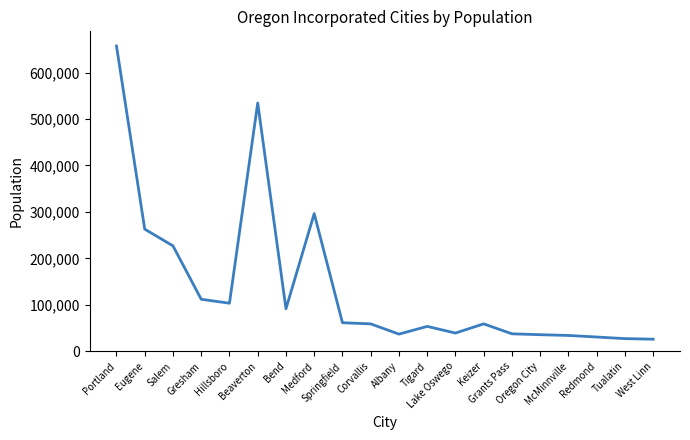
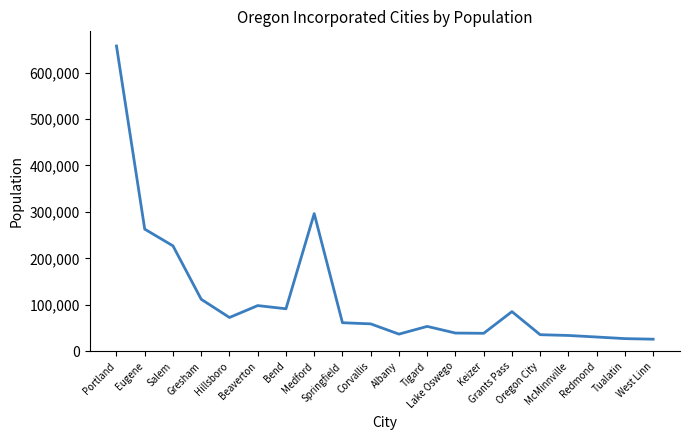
  {
    "Portland": "660,000",
    "Eugene": "260,000",
    "Salem": "230,000",
    "Gresham": "110,000",
-   "Hillsboro": "100,000",
-   "Beaverton": "530,000",
+   "Hillsboro": "70,000",
+   "Beaverton": "100,000",
    "Bend": "90,000",
    "Medford": "300,000",
    "Springfield": "60,000",
    "Corvallis": "60,000",
    "Albany": "40,000",
    "Tigard": "50,000",
    "Lake Oswego": "40,000",
-   "Keizer": "60,000",
-   "Grants Pass": "40,000",
+   "Keizer": "40,000",
+   "Grants Pass": "90,000",
    "Oregon City": "40,000",
    "McMinnville": "30,000",
    "Redmond": "30,000",
    "Tualatin": "30,000",
    "West Linn": "30,000"
  }
